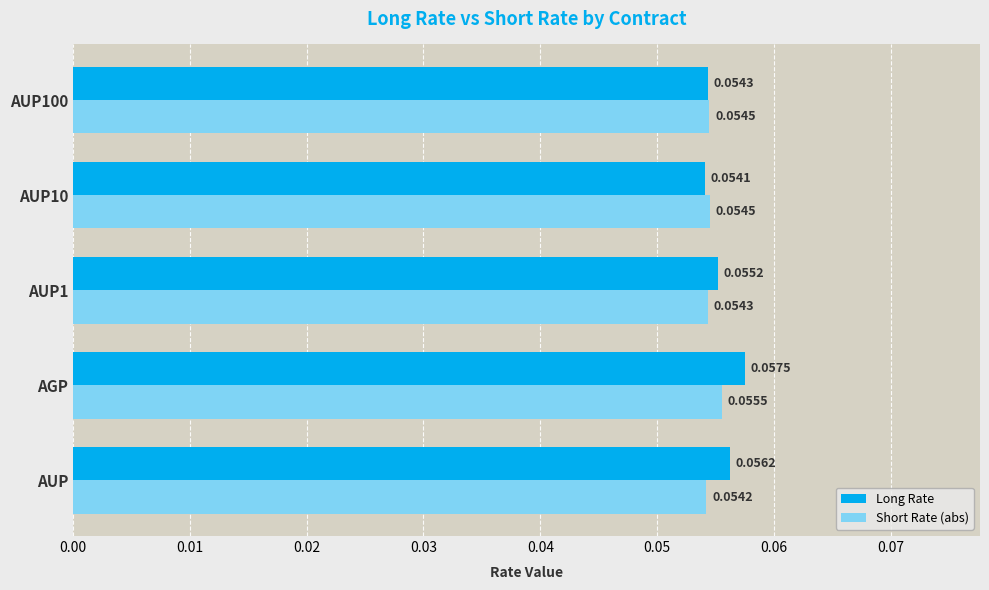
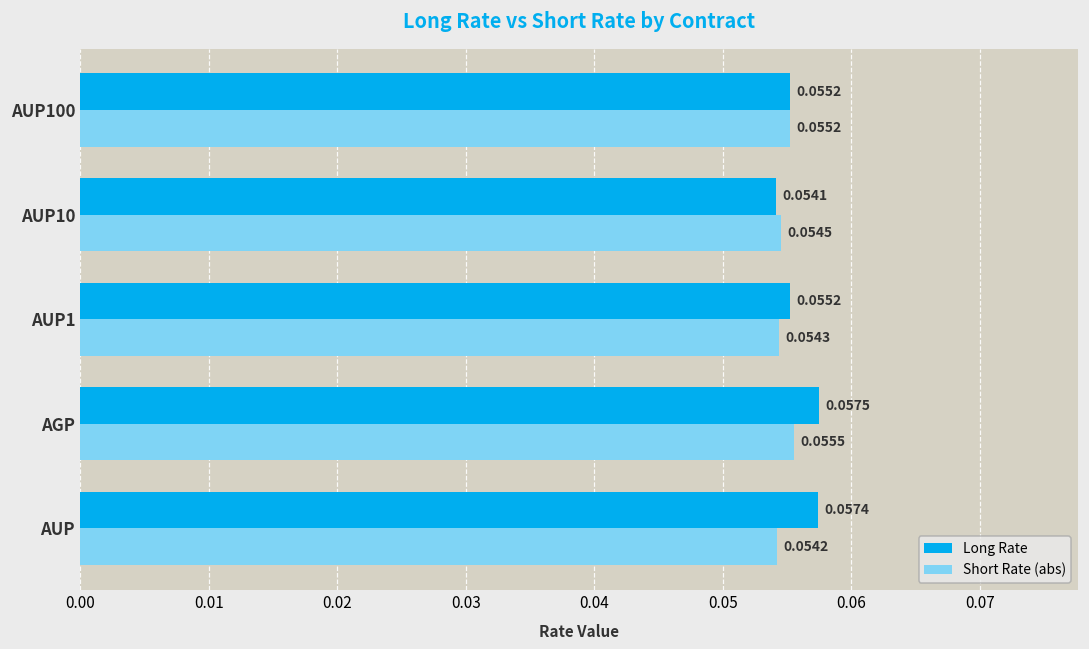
  {
    "Long Rate": {
-     "AUP100": 0.0543,
+     "AUP100": 0.0552,
      "AUP10": 0.0541,
      "AUP1": 0.0552,
      "AGP": 0.0575,
-     "AUP": 0.0562
+     "AUP": 0.0574
    },
    "Short Rate (abs)": {
-     "AUP100": 0.0545,
+     "AUP100": 0.0552,
      "AUP10": 0.0545,
      "AUP1": 0.0543,
      "AGP": 0.0555,
      "AUP": 0.0542
    }
  }
